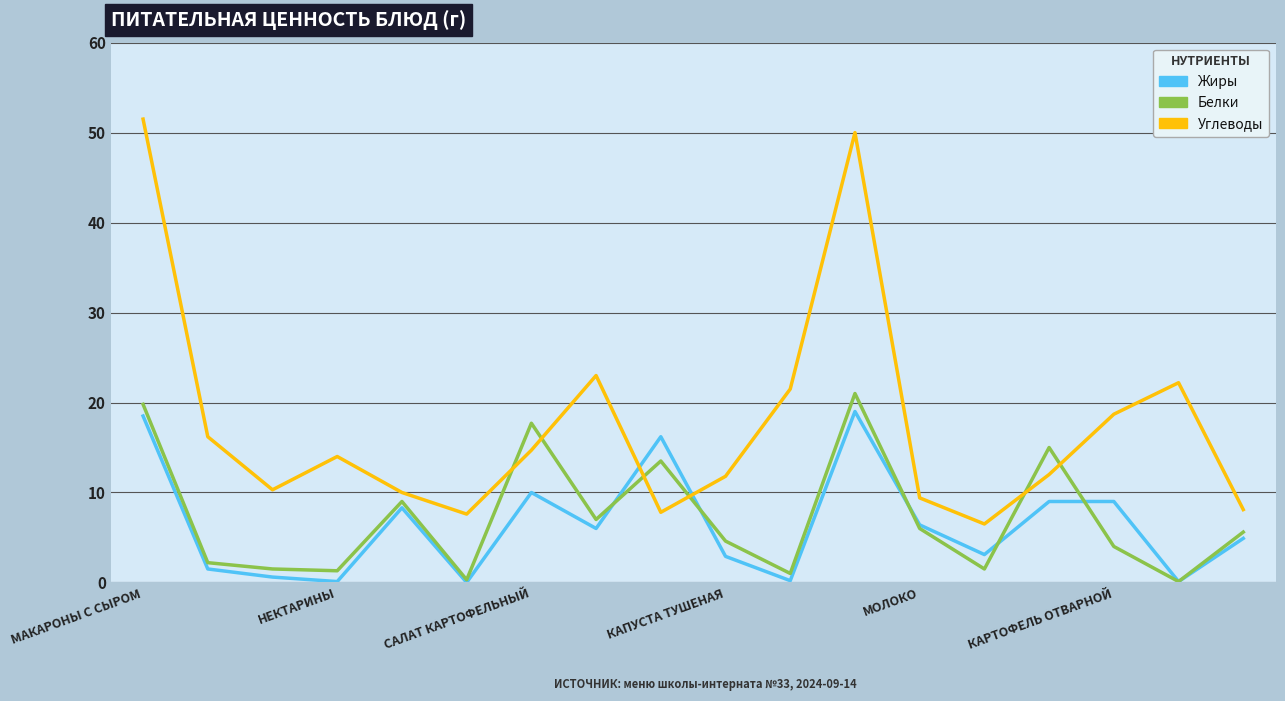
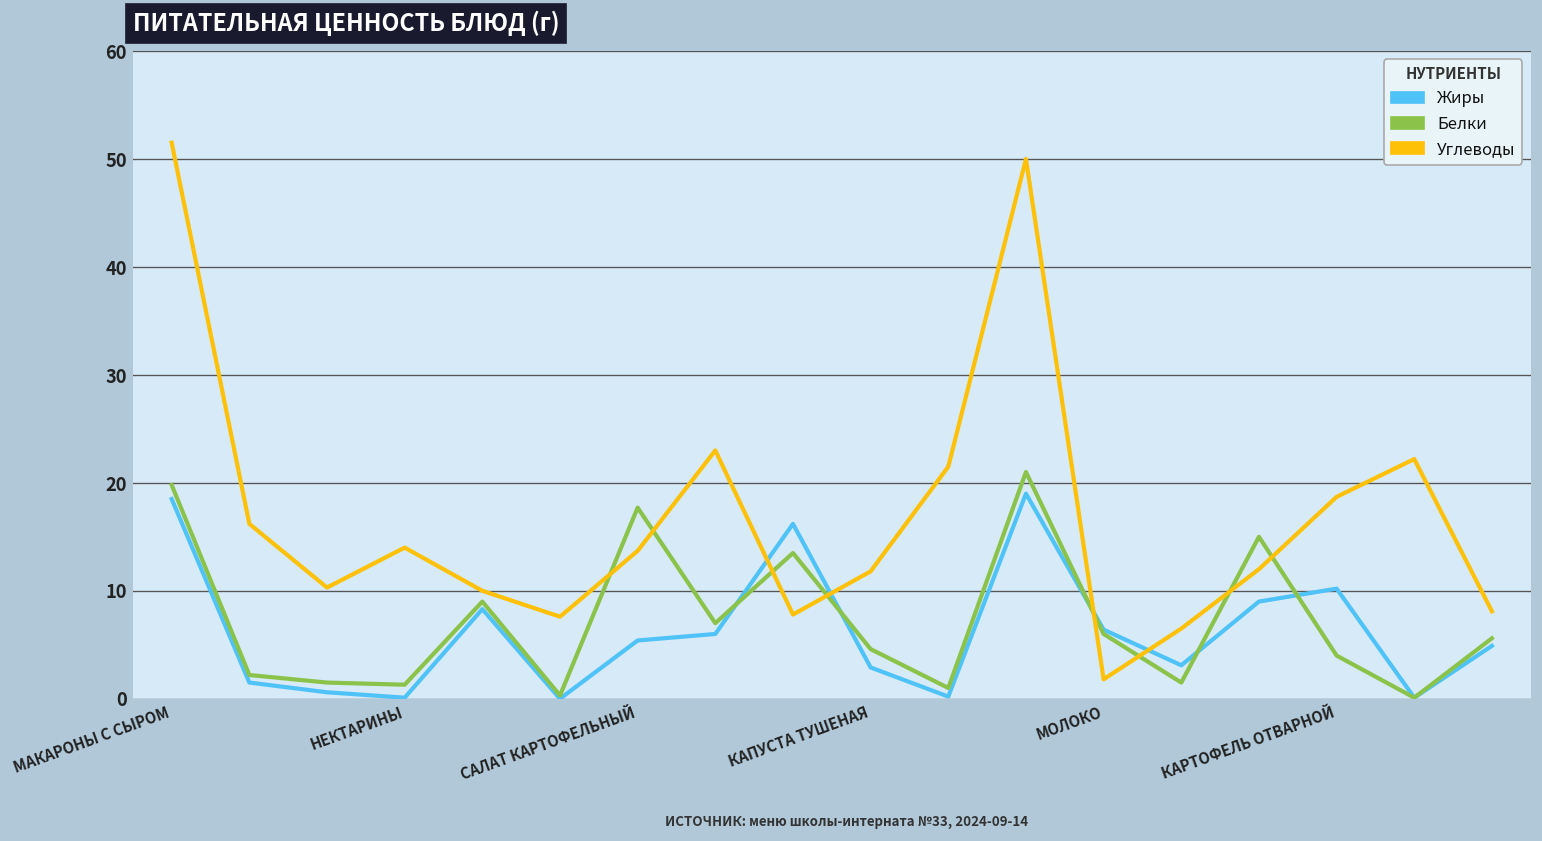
  {
    "Жиры": {
      "МАКАРОНЫ С СЫРОМ": 19,
      "НЕКТАРИНЫ": 0,
-     "САЛАТ КАРТОФЕЛЬНЫЙ": 10,
+     "САЛАТ КАРТОФЕЛЬНЫЙ": 5,
      "КАПУСТА ТУШЕНАЯ": 3,
      "МОЛОКО": 6,
-     "КАРТОФЕЛЬ ОТВАРНОЙ": 9
+     "КАРТОФЕЛЬ ОТВАРНОЙ": 10
    },
    "Белки": {
      "МАКАРОНЫ С СЫРОМ": 20,
      "НЕКТАРИНЫ": 1,
      "САЛАТ КАРТОФЕЛЬНЫЙ": 18,
      "КАПУСТА ТУШЕНАЯ": 5,
      "МОЛОКО": 6,
      "КАРТОФЕЛЬ ОТВАРНОЙ": 4
    },
    "Углеводы": {
      "МАКАРОНЫ С СЫРОМ": 52,
      "НЕКТАРИНЫ": 14,
-     "САЛАТ КАРТОФЕЛЬНЫЙ": 15,
+     "САЛАТ КАРТОФЕЛЬНЫЙ": 14,
      "КАПУСТА ТУШЕНАЯ": 12,
-     "МОЛОКО": 9,
+     "МОЛОКО": 2,
      "КАРТОФЕЛЬ ОТВАРНОЙ": 19
    }
  }
